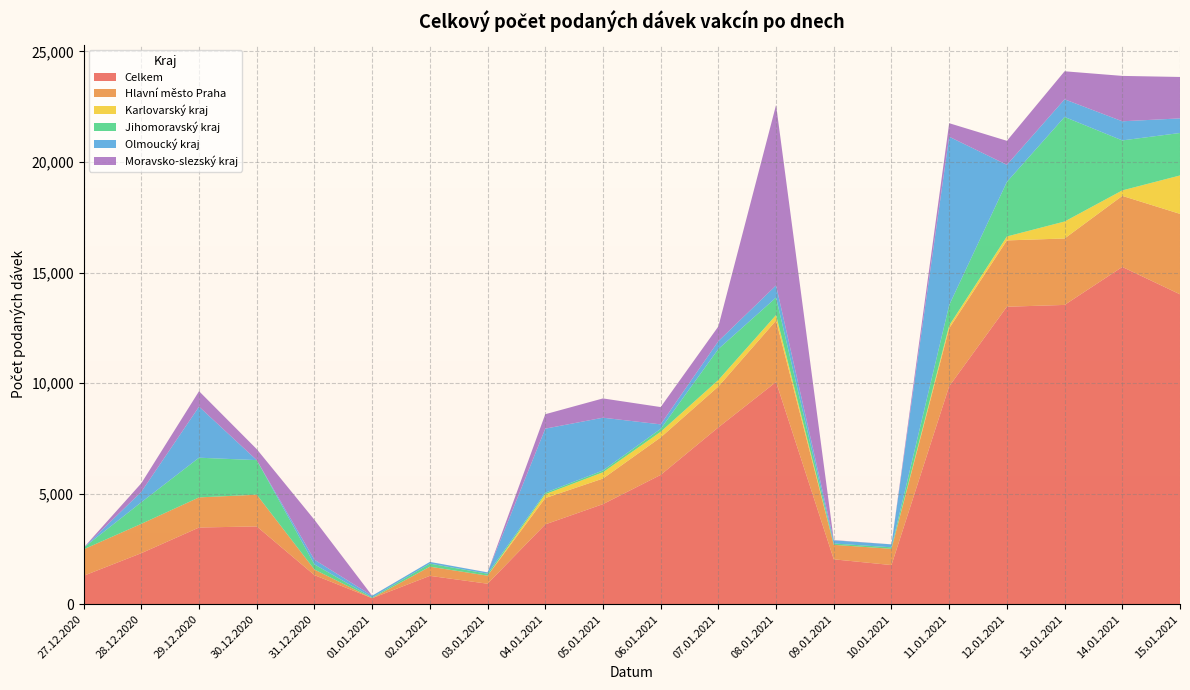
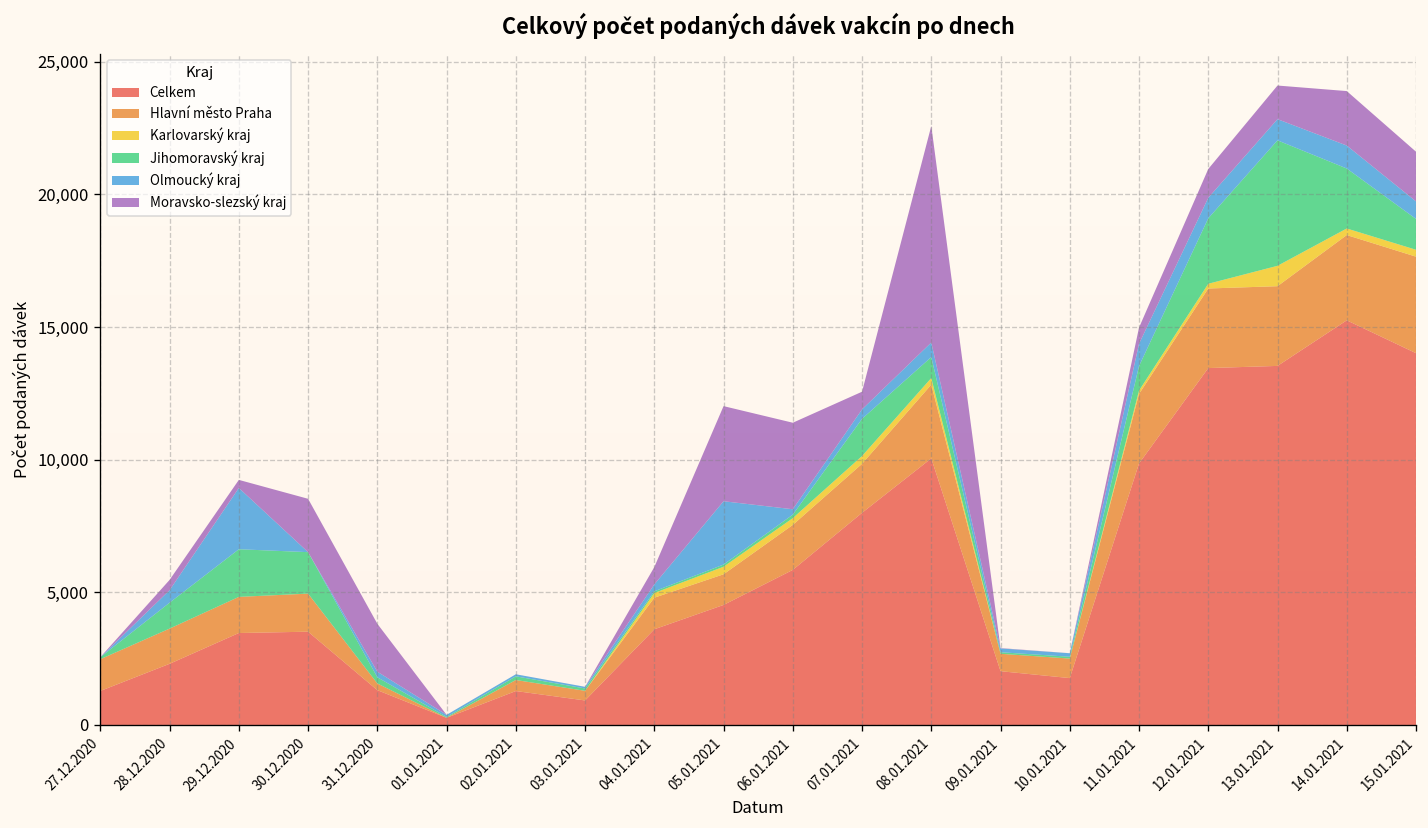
  {
    "Karlovarský kraj": {
      "06.01.2021": "300",
      "07.01.2021": "300",
      "08.01.2021": "200",
      "11.01.2021": "100",
      "12.01.2021": "200",
      "13.01.2021": "800",
      "14.01.2021": "200",
-     "15.01.2021": "1,700"
+     "15.01.2021": "300"
    },
    "Jihomoravský kraj": {
      "28.12.2020": "1,000",
      "29.12.2020": "1,800",
      "31.12.2020": "200",
      "06.01.2021": "100",
      "07.01.2021": "1,400",
      "08.01.2021": "800",
      "11.01.2021": "900",
      "12.01.2021": "2,500",
      "13.01.2021": "4,700",
      "14.01.2021": "2,300",
-     "15.01.2021": "1,900"
+     "15.01.2021": "1,200"
    },
    "Olmoucký kraj": {
      "28.12.2020": "500",
      "29.12.2020": "2,300",
      "31.12.2020": "200",
-     "04.01.2021": "2,900",
+     "04.01.2021": "300",
      "05.01.2021": "2,400",
      "06.01.2021": "200",
      "07.01.2021": "400",
      "08.01.2021": "500",
-     "11.01.2021": "7,600",
+     "11.01.2021": "800",
      "12.01.2021": "800",
      "13.01.2021": "800",
      "14.01.2021": "900",
      "15.01.2021": "700"
    },
    "Moravsko-slezský kraj": {
      "28.12.2020": "400",
-     "29.12.2020": "700",
-     "30.12.2020": "500",
+     "29.12.2020": "300",
+     "30.12.2020": "2,000",
      "31.12.2020": "1,800",
      "04.01.2021": "700",
-     "05.01.2021": "900",
-     "06.01.2021": "800",
+     "05.01.2021": "3,600",
+     "06.01.2021": "3,300",
      "07.01.2021": "700",
      "08.01.2021": "8,200",
      "11.01.2021": "600",
      "12.01.2021": "1,100",
      "13.01.2021": "1,300",
      "14.01.2021": "2,100",
      "15.01.2021": "1,900"
    }
  }
